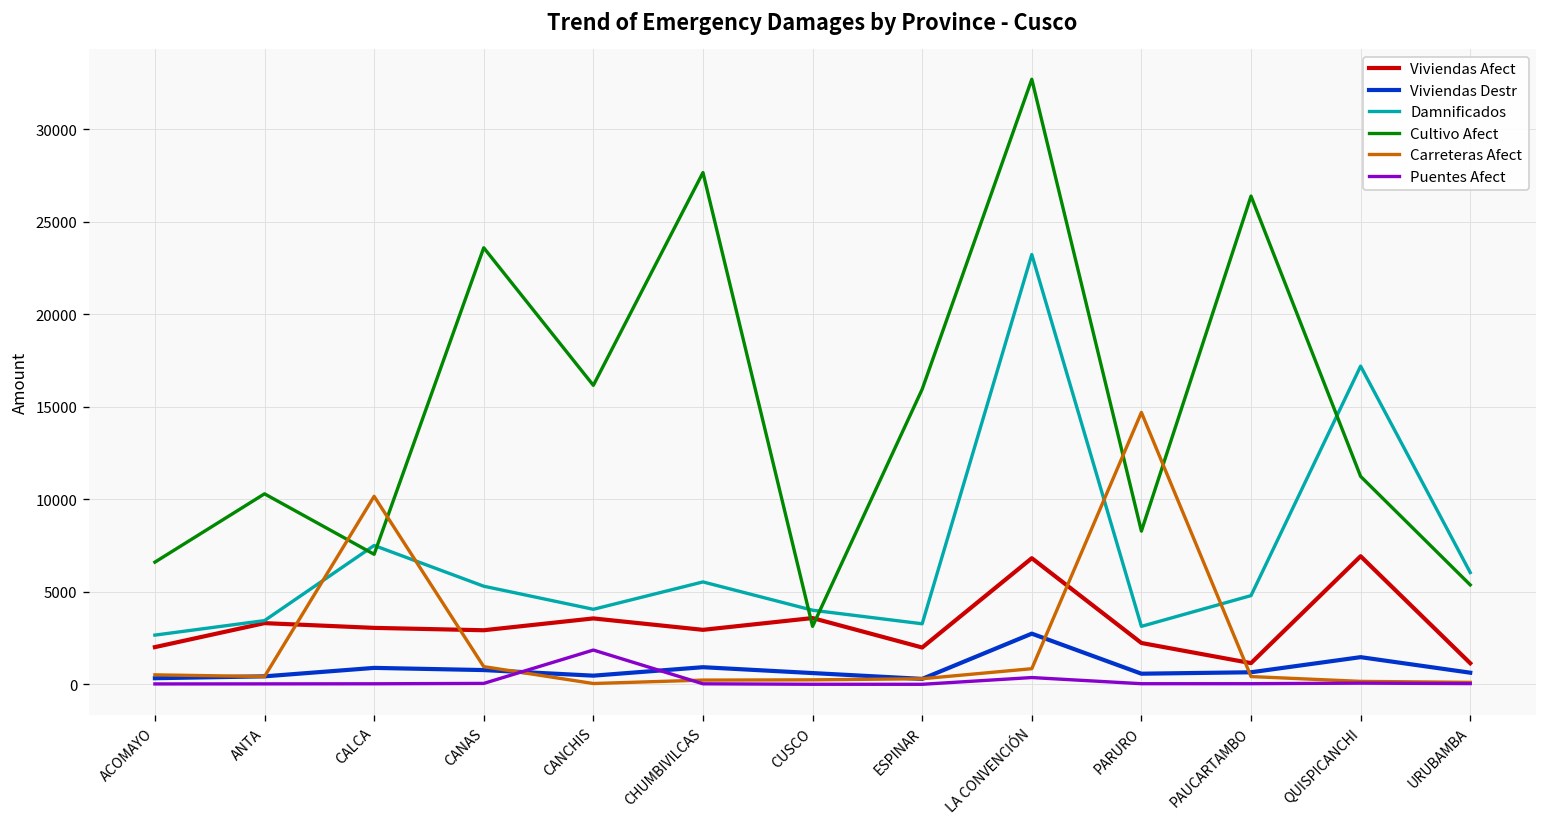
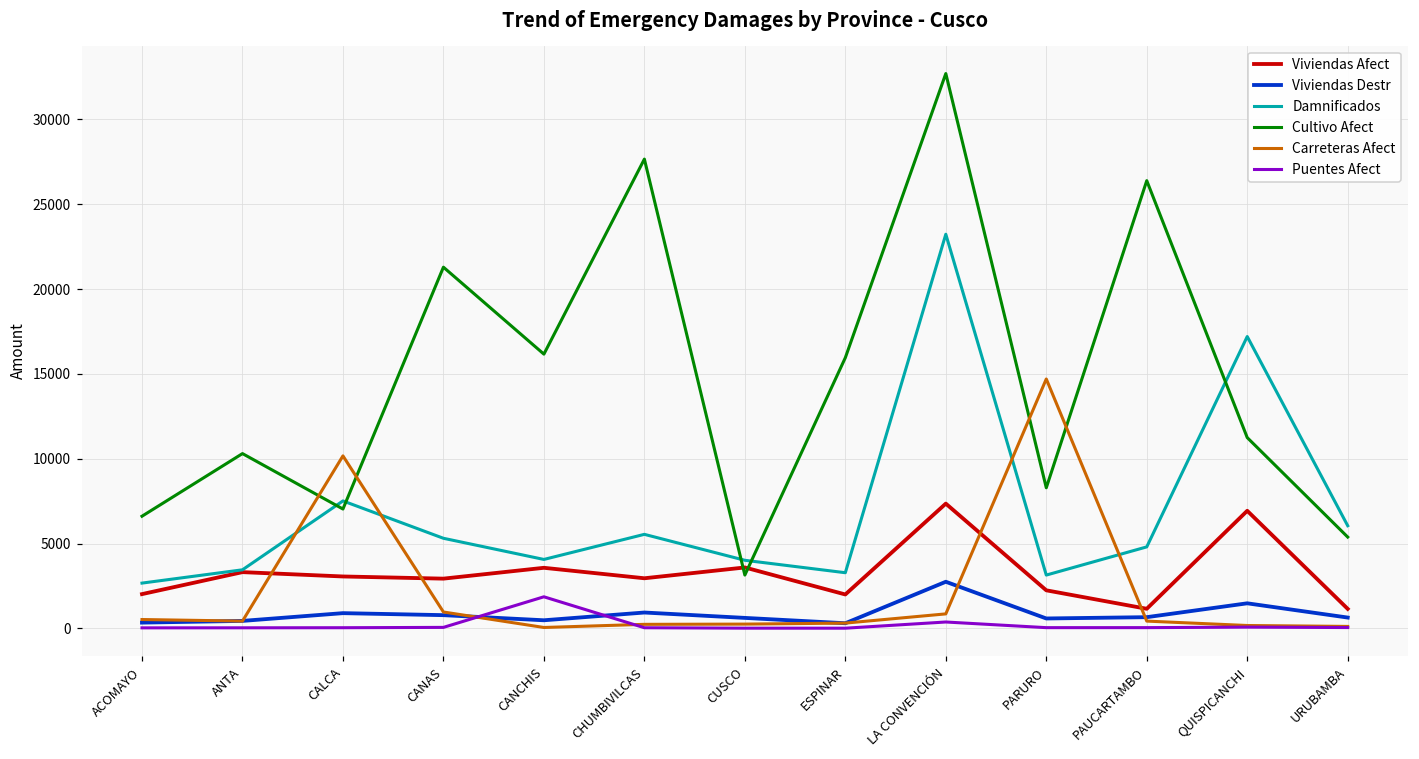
  {
    "Viviendas Afect": {
      "ACOMAYO": 2000,
      "CALCA": 3100,
      "CANAS": 2900,
      "CANCHIS": 3600,
      "CHUMBIVILCAS": 3000,
      "CUSCO": 3600,
      "ESPINAR": 2000,
-     "LA CONVENCIÓN": 6800,
+     "LA CONVENCIÓN": 7400,
      "PARURO": 2200,
      "PAUCARTAMBO": 1200,
      "QUISPICANCHI": 6900,
      "URUBAMBA": 1100
    },
    "Viviendas Destr": {
      "ACOMAYO": 300,
      "CALCA": 900,
      "CANAS": 800,
      "CANCHIS": 500,
      "CHUMBIVILCAS": 900,
      "CUSCO": 600,
      "LA CONVENCIÓN": 2700,
      "PARURO": 600,
      "PAUCARTAMBO": 700,
      "QUISPICANCHI": 1500,
      "URUBAMBA": 600
    },
    "Damnificados": {
      "ACOMAYO": 2700,
      "CALCA": 7500,
      "CANAS": 5300,
      "CANCHIS": 4100,
      "CHUMBIVILCAS": 5500,
      "CUSCO": 4000,
      "ESPINAR": 3300,
      "LA CONVENCIÓN": 23200,
      "PARURO": 3100,
      "PAUCARTAMBO": 4800,
      "QUISPICANCHI": 17200,
      "URUBAMBA": 6000
    },
    "Cultivo Afect": {
      "ACOMAYO": 6600,
      "ANTA": 10300,
      "CALCA": 7000,
-     "CANAS": 23600,
+     "CANAS": 21300,
      "CANCHIS": 16200,
      "CHUMBIVILCAS": 27700,
      "CUSCO": 3100,
      "ESPINAR": 16000,
      "LA CONVENCIÓN": 32700,
      "PARURO": 8300,
      "PAUCARTAMBO": 26400,
      "QUISPICANCHI": 11200,
      "URUBAMBA": 5400
    },
    "Carreteras Afect": {
      "ACOMAYO": 500,
      "CALCA": 10200,
      "CANAS": 1000,
      "CANCHIS": 100,
      "CHUMBIVILCAS": 200,
      "CUSCO": 200,
      "LA CONVENCIÓN": 900,
      "PARURO": 14700,
      "PAUCARTAMBO": 400
    },
    "Puentes Afect": {
      "ACOMAYO": 0,
      "ANTA": 0,
      "CALCA": 0,
      "CANAS": 100,
      "CANCHIS": 1900,
      "CHUMBIVILCAS": 0,
      "CUSCO": 0,
      "ESPINAR": 0,
      "LA CONVENCIÓN": 400,
      "PARURO": 0,
      "PAUCARTAMBO": 0
    }
  }
